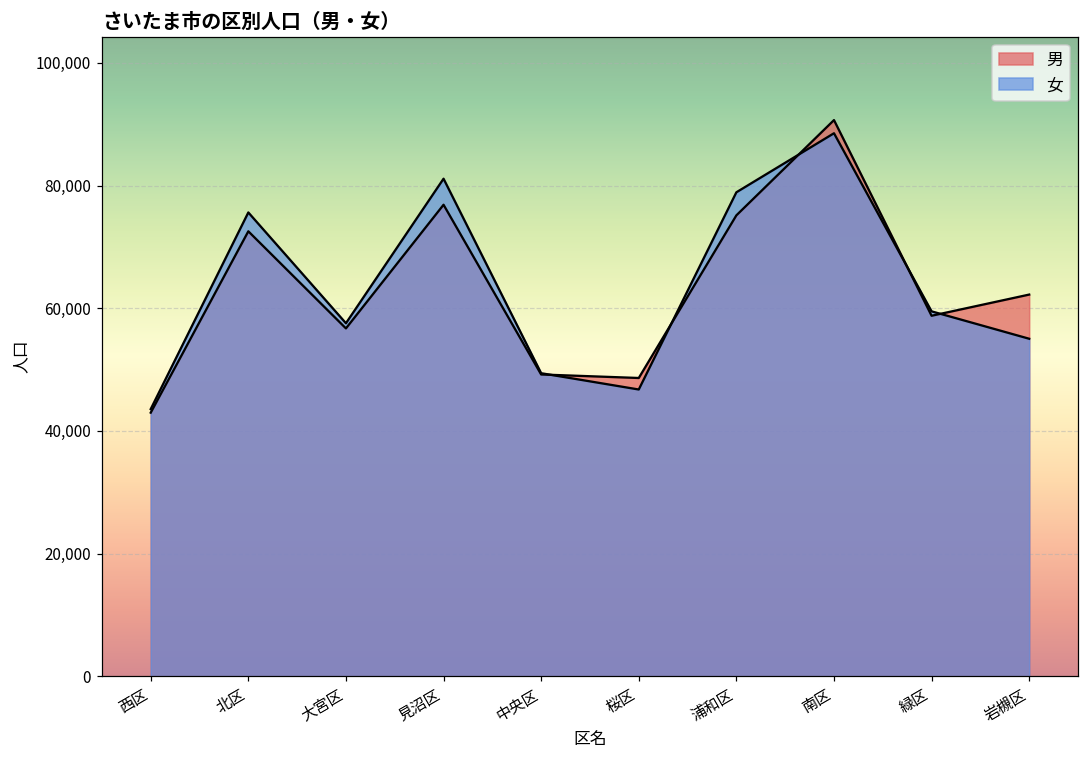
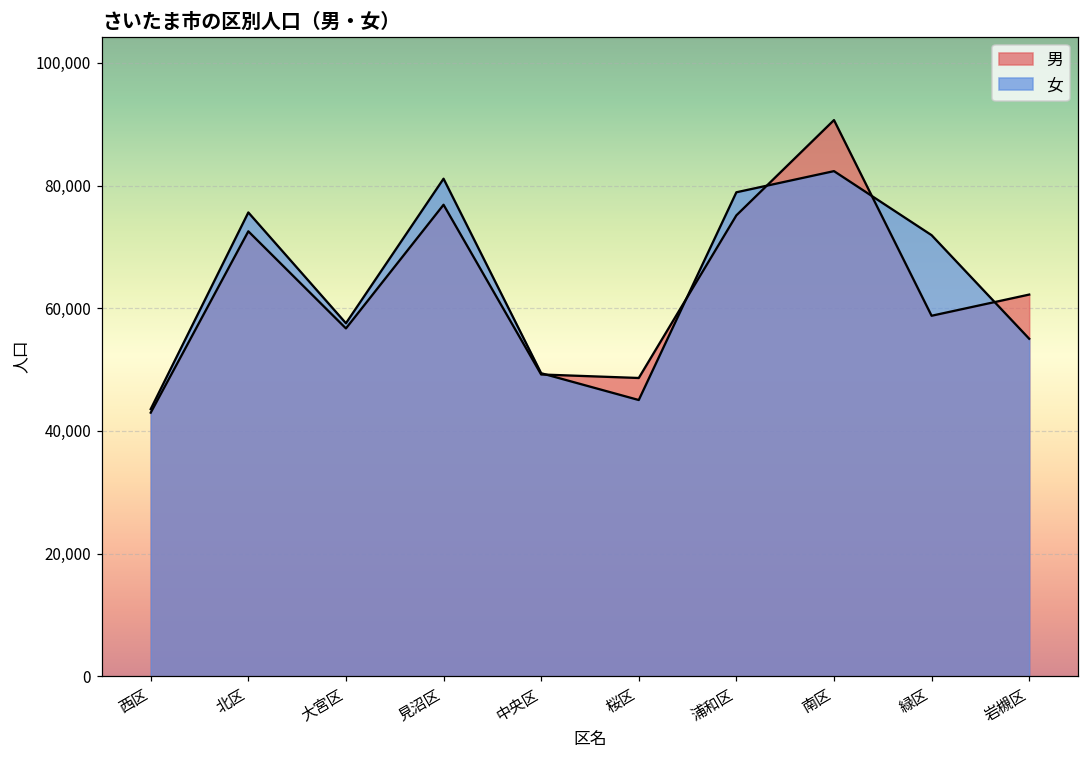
  {
    "男": {
      "西区": "43,000",
      "北区": "73,000",
      "大宮区": "57,000",
      "見沼区": "77,000",
      "桜区": "49,000",
      "浦和区": "75,000",
      "南区": "91,000",
      "緑区": "59,000",
      "岩槻区": "62,000"
    },
    "女": {
      "西区": "44,000",
      "北区": "76,000",
      "大宮区": "58,000",
      "見沼区": "81,000",
-     "桜区": "47,000",
+     "桜区": "45,000",
      "浦和区": "79,000",
-     "南区": "89,000",
-     "緑区": "59,000",
+     "南区": "82,000",
+     "緑区": "72,000",
      "岩槻区": "55,000"
    }
  }
